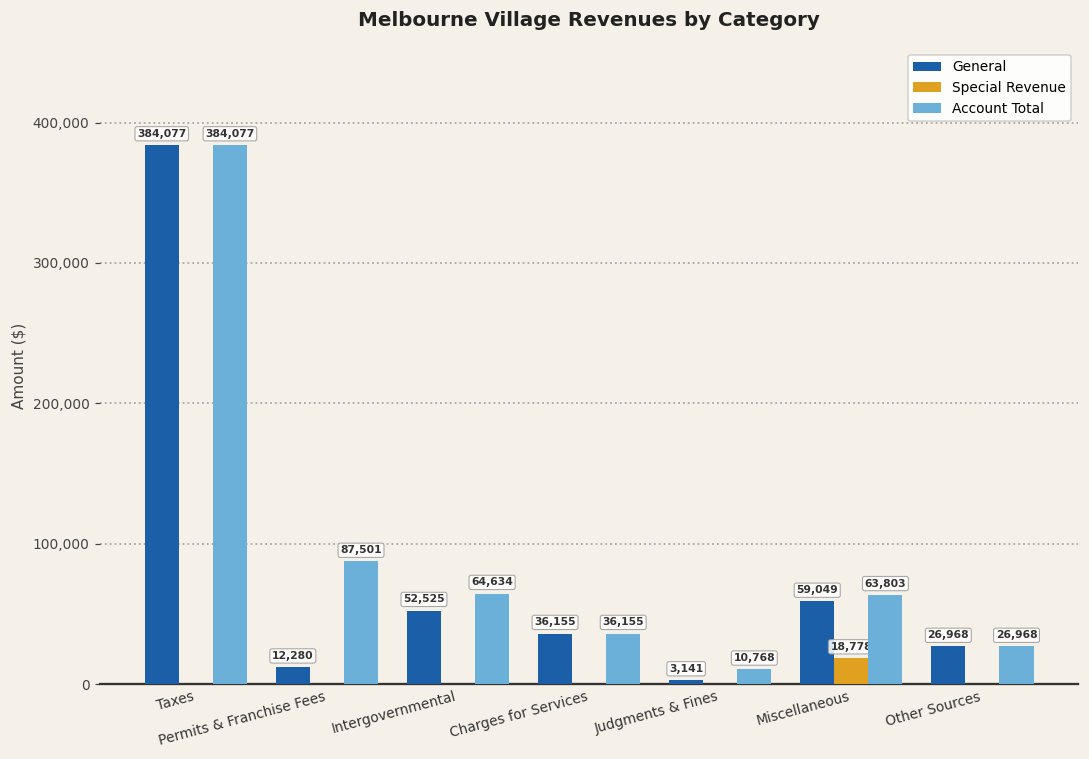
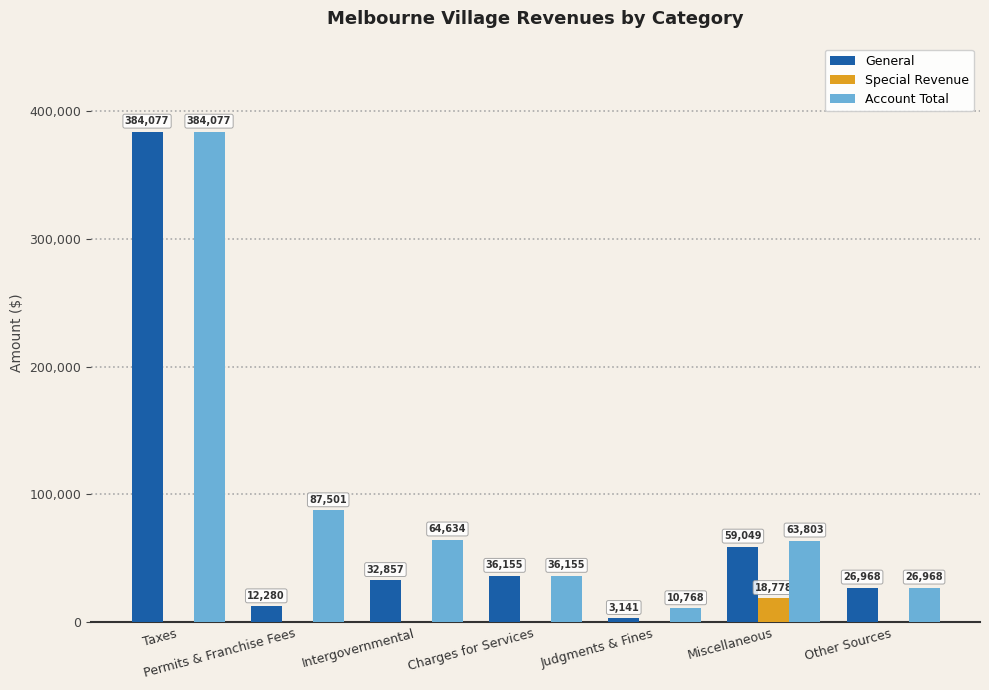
  {
    "General": {
-     "Intergovernmental": "52,525"
+     "Intergovernmental": "32,857"
    },
    "Special Revenue": {
      "Taxes": "0",
      "Permits & Franchise Fees": "0",
      "Intergovernmental": "0",
      "Charges for Services": "0",
      "Judgments & Fines": "0",
      "Other Sources": "0"
    }
  }
